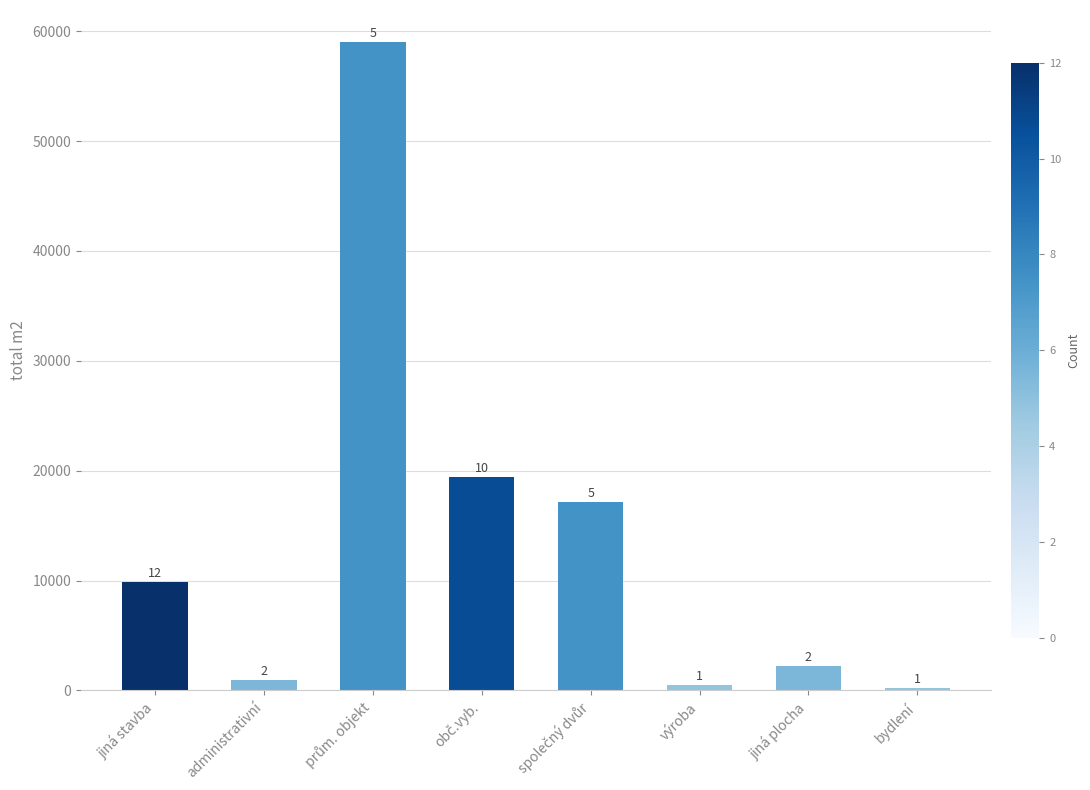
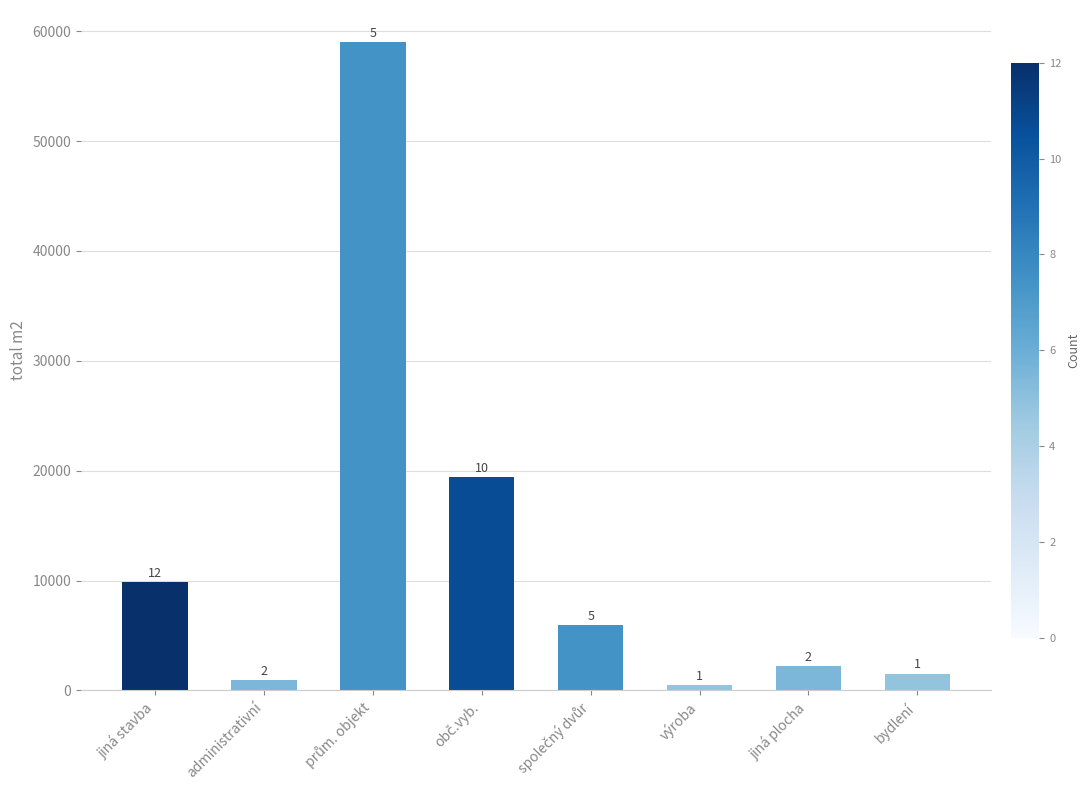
  {
-   "společný dvůr": 17100,
-   "bydlení": 200
+   "společný dvůr": 6000,
+   "bydlení": 1500
  }
